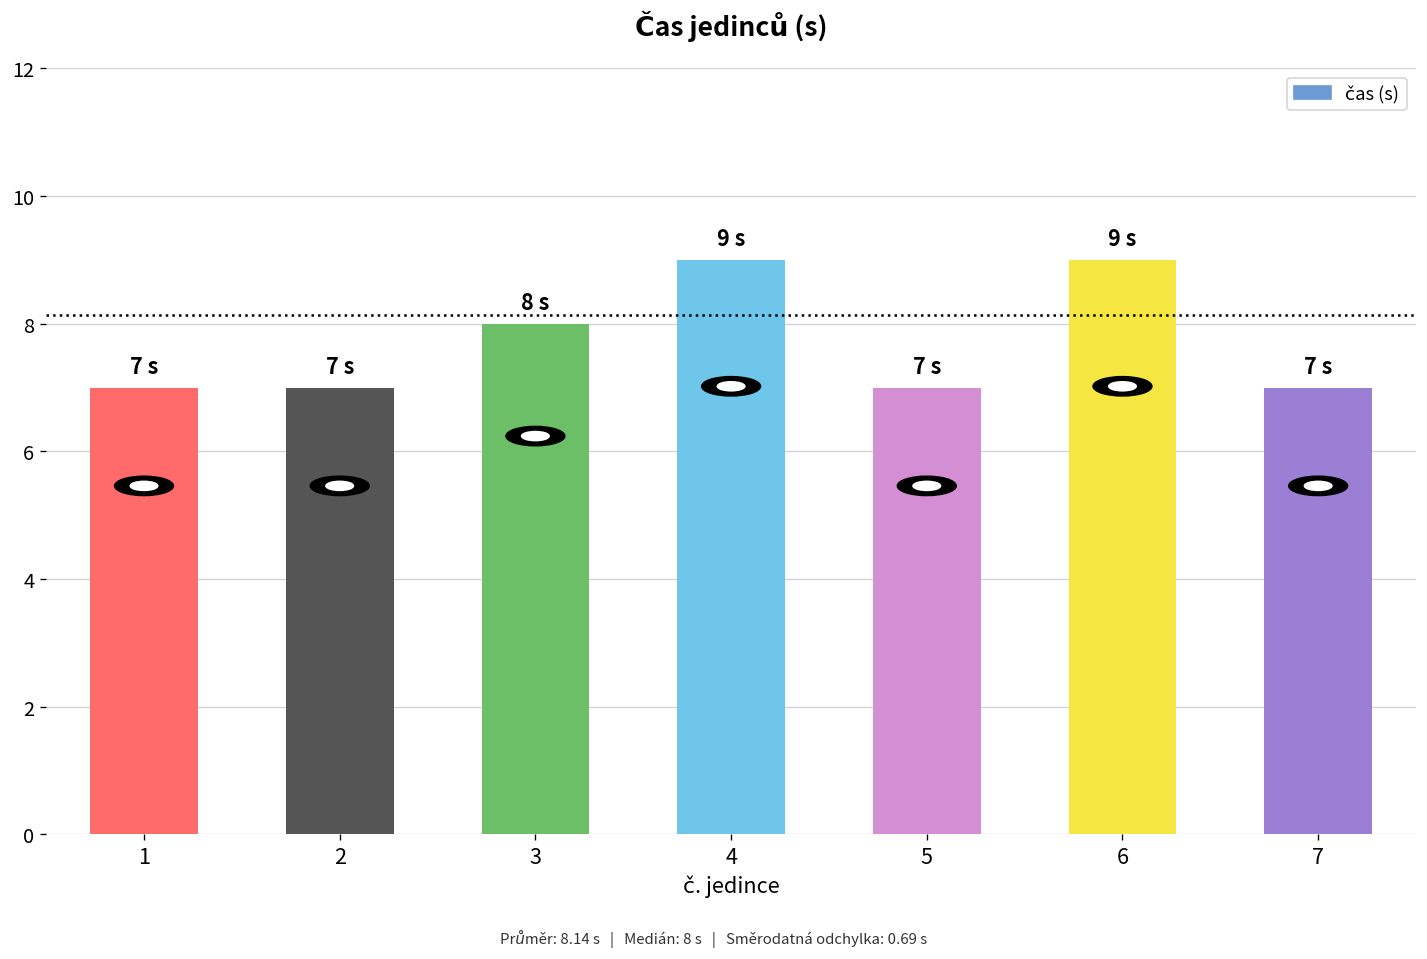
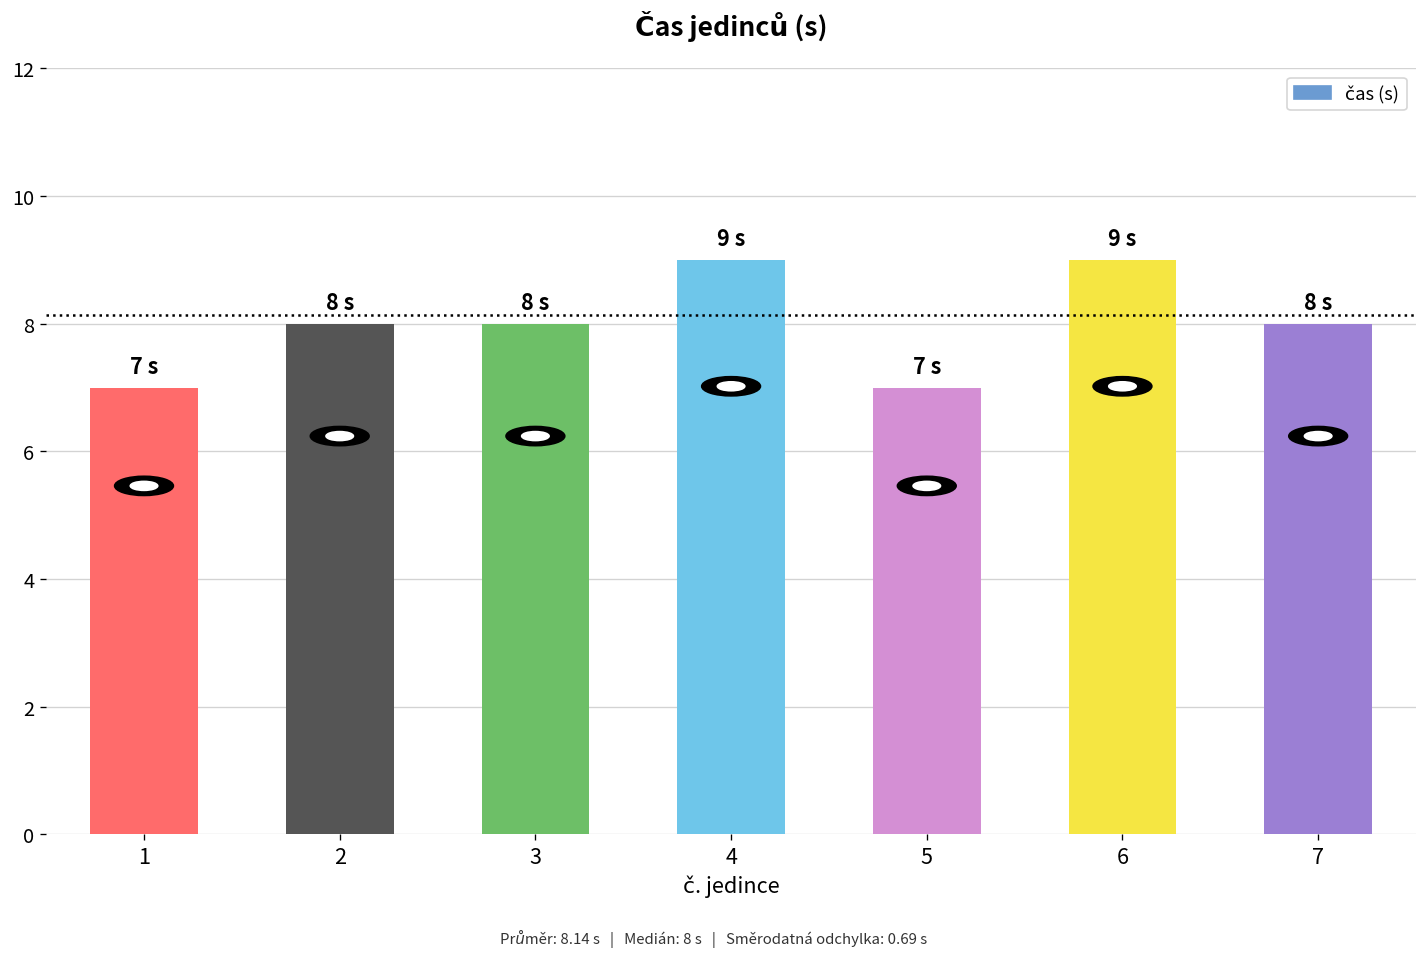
  {
    "1": 7,
-   "2": 7,
+   "2": 8,
    "3": 8,
    "4": 9,
    "5": 7,
    "6": 9,
-   "7": 7
+   "7": 8
  }
